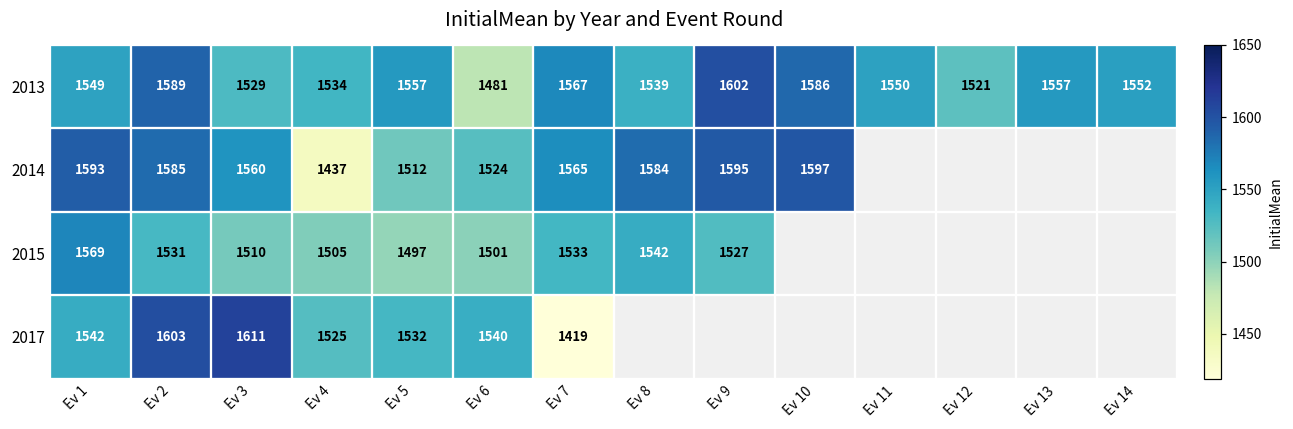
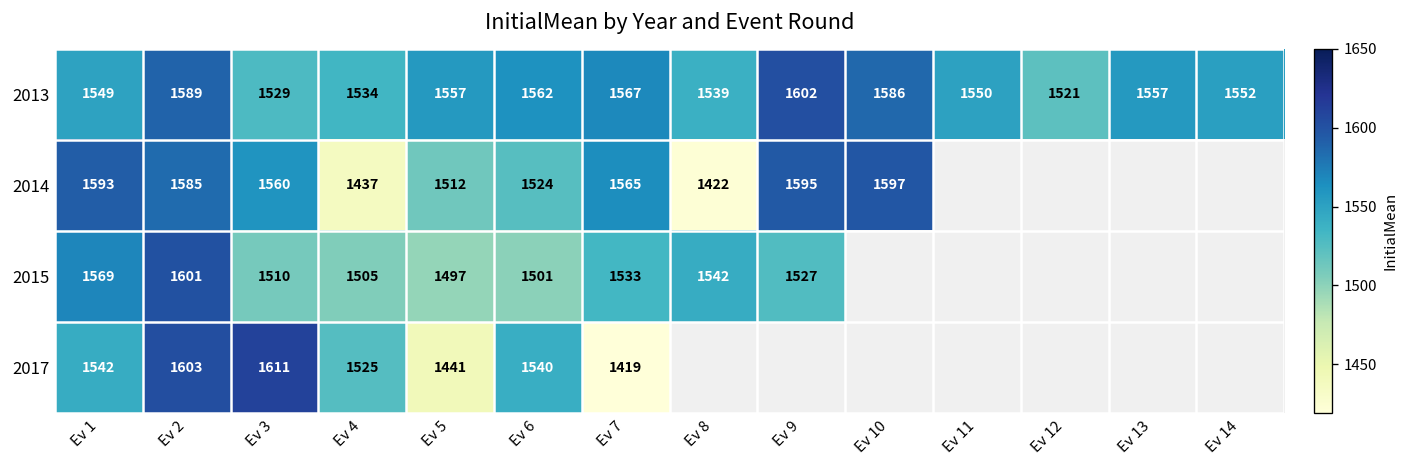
  {
    "2013": {
      "Ev 1": 1549,
      "Ev 2": 1589,
      "Ev 3": 1529,
      "Ev 4": 1534,
      "Ev 5": 1557,
-     "Ev 6": 1481,
+     "Ev 6": 1562,
      "Ev 7": 1567,
      "Ev 8": 1539,
      "Ev 9": 1602,
      "Ev 10": 1586,
      "Ev 11": 1550,
      "Ev 12": 1521,
      "Ev 13": 1557,
      "Ev 14": 1552
    },
    "2014": {
      "Ev 1": 1593,
      "Ev 2": 1585,
      "Ev 3": 1560,
      "Ev 4": 1437,
      "Ev 5": 1512,
      "Ev 6": 1524,
      "Ev 7": 1565,
-     "Ev 8": 1584,
+     "Ev 8": 1422,
      "Ev 9": 1595,
      "Ev 10": 1597
    },
    "2015": {
      "Ev 1": 1569,
-     "Ev 2": 1531,
+     "Ev 2": 1601,
      "Ev 3": 1510,
      "Ev 4": 1505,
      "Ev 5": 1497,
      "Ev 6": 1501,
      "Ev 7": 1533,
      "Ev 8": 1542,
      "Ev 9": 1527
    },
    "2017": {
      "Ev 1": 1542,
      "Ev 2": 1603,
      "Ev 3": 1611,
      "Ev 4": 1525,
-     "Ev 5": 1532,
+     "Ev 5": 1441,
      "Ev 6": 1540,
      "Ev 7": 1419
    }
  }
